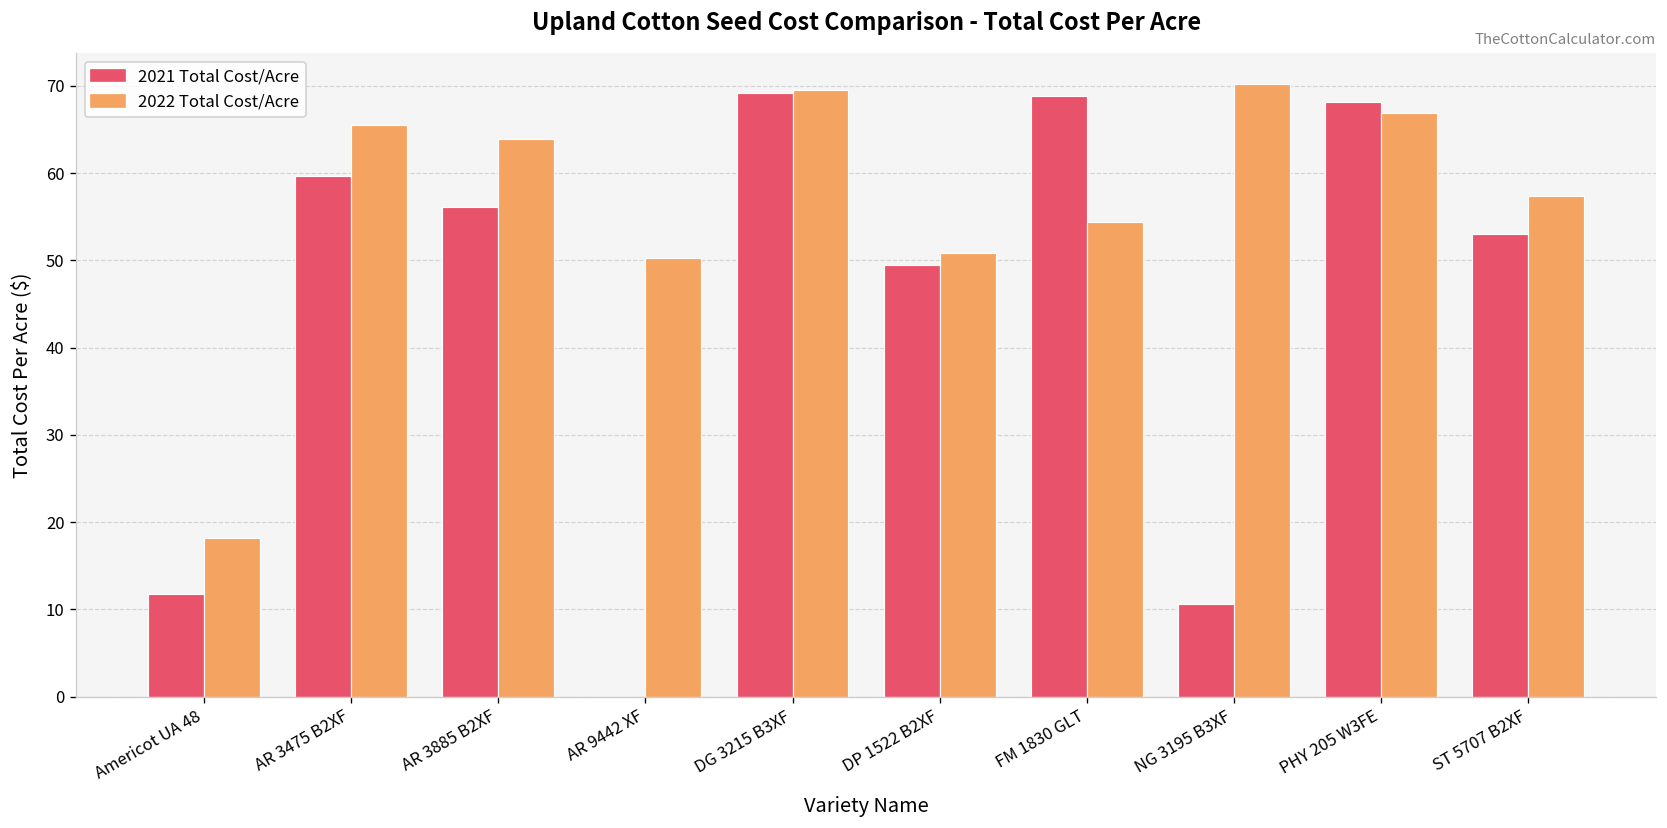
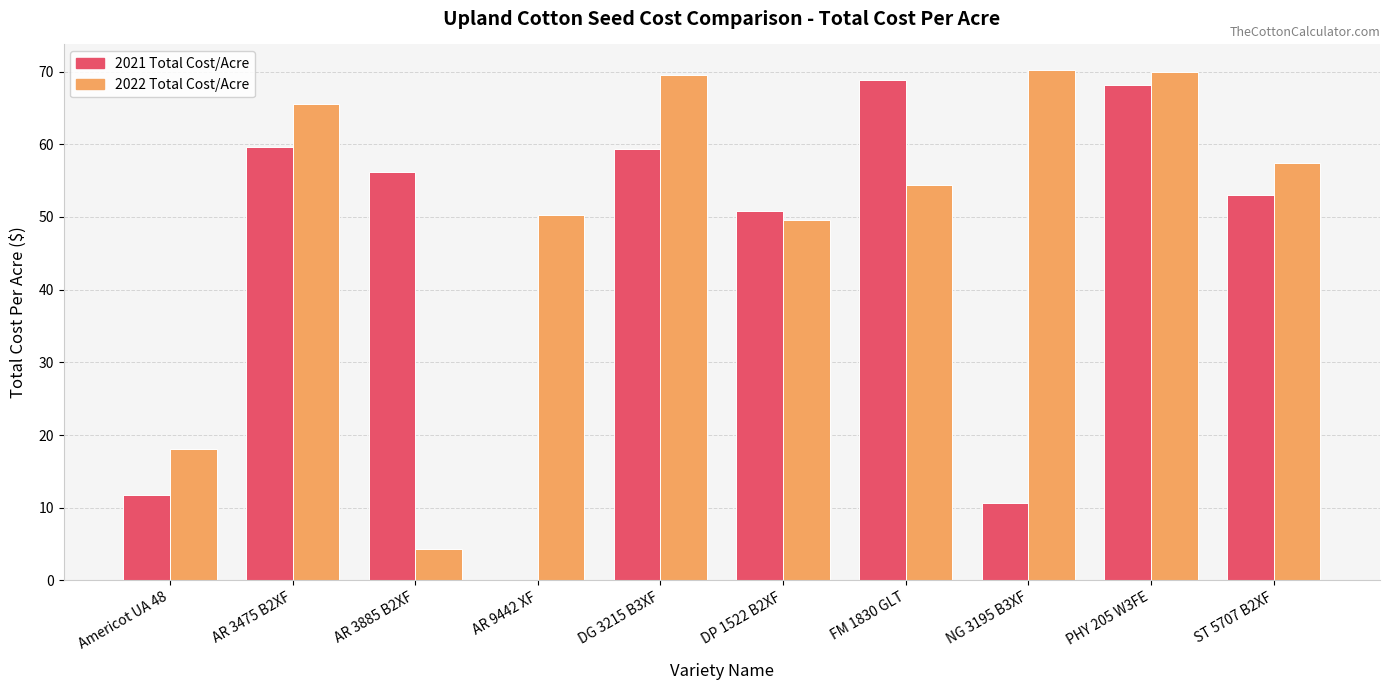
  {
    "2021 Total Cost/Acre": {
      "Americot UA 48": 12,
      "AR 3475 B2XF": 60,
      "AR 3885 B2XF": 56,
      "AR 9442 XF": 0,
-     "DG 3215 B3XF": 69,
-     "DP 1522 B2XF": 49,
+     "DG 3215 B3XF": 59,
+     "DP 1522 B2XF": 51,
      "FM 1830 GLT": 69,
      "NG 3195 B3XF": 11,
      "PHY 205 W3FE": 68,
      "ST 5707 B2XF": 53
    },
    "2022 Total Cost/Acre": {
      "Americot UA 48": 18,
      "AR 3475 B2XF": 66,
-     "AR 3885 B2XF": 64,
+     "AR 3885 B2XF": 4,
      "AR 9442 XF": 50,
      "DG 3215 B3XF": 69,
-     "DP 1522 B2XF": 51,
+     "DP 1522 B2XF": 50,
      "FM 1830 GLT": 54,
      "NG 3195 B3XF": 70,
-     "PHY 205 W3FE": 67,
+     "PHY 205 W3FE": 70,
      "ST 5707 B2XF": 57
    }
  }
